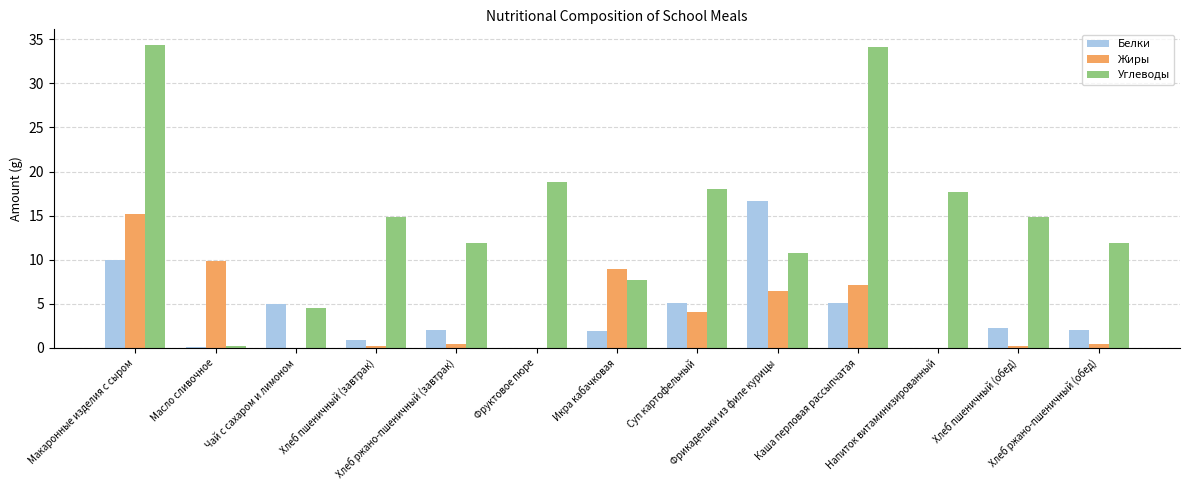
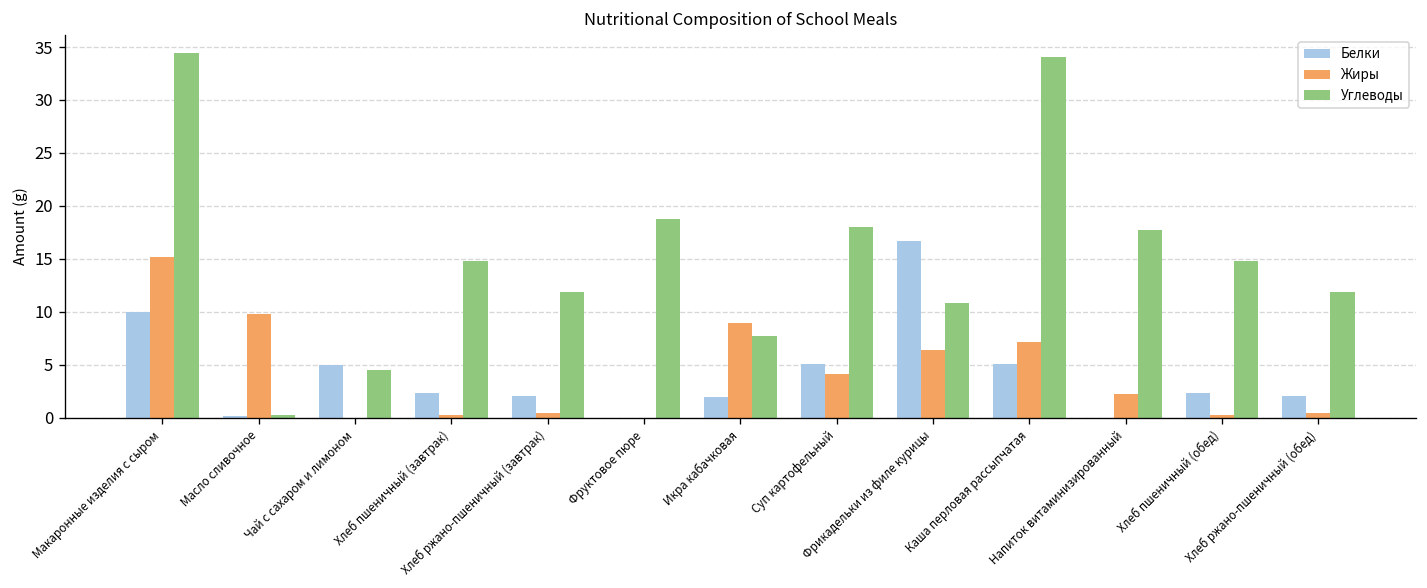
  {
    "Белки": {
      "Макаронные изделия с сыром": 10,
      "Чай с сахаром и лимоном": 5,
-     "Хлеб пшеничный (завтрак)": 1,
+     "Хлеб пшеничный (завтрак)": 2,
      "Хлеб ржано-пшеничный (завтрак)": 2,
      "Фруктовое пюре": 0,
      "Икра кабачковая": 2,
      "Суп картофельный": 5,
      "Фрикадельки из филе курицы": 17,
      "Каша перловая рассыпчатая": 5,
      "Напиток витаминизированный": 0,
      "Хлеб пшеничный (обед)": 2,
      "Хлеб ржано-пшеничный (обед)": 2
    },
    "Жиры": {
      "Макаронные изделия с сыром": 15,
      "Масло сливочное": 10,
      "Чай с сахаром и лимоном": 0,
      "Хлеб ржано-пшеничный (завтрак)": 0,
      "Фруктовое пюре": 0,
      "Икра кабачковая": 9,
      "Суп картофельный": 4,
      "Фрикадельки из филе курицы": 6,
      "Каша перловая рассыпчатая": 7,
-     "Напиток витаминизированный": 0,
+     "Напиток витаминизированный": 2,
      "Хлеб ржано-пшеничный (обед)": 0
    },
    "Углеводы": {
      "Макаронные изделия с сыром": 34,
      "Чай с сахаром и лимоном": 5,
      "Хлеб пшеничный (завтрак)": 15,
      "Хлеб ржано-пшеничный (завтрак)": 12,
      "Фруктовое пюре": 19,
      "Икра кабачковая": 8,
      "Суп картофельный": 18,
      "Фрикадельки из филе курицы": 11,
      "Каша перловая рассыпчатая": 34,
      "Напиток витаминизированный": 18,
      "Хлеб пшеничный (обед)": 15,
      "Хлеб ржано-пшеничный (обед)": 12
    }
  }
